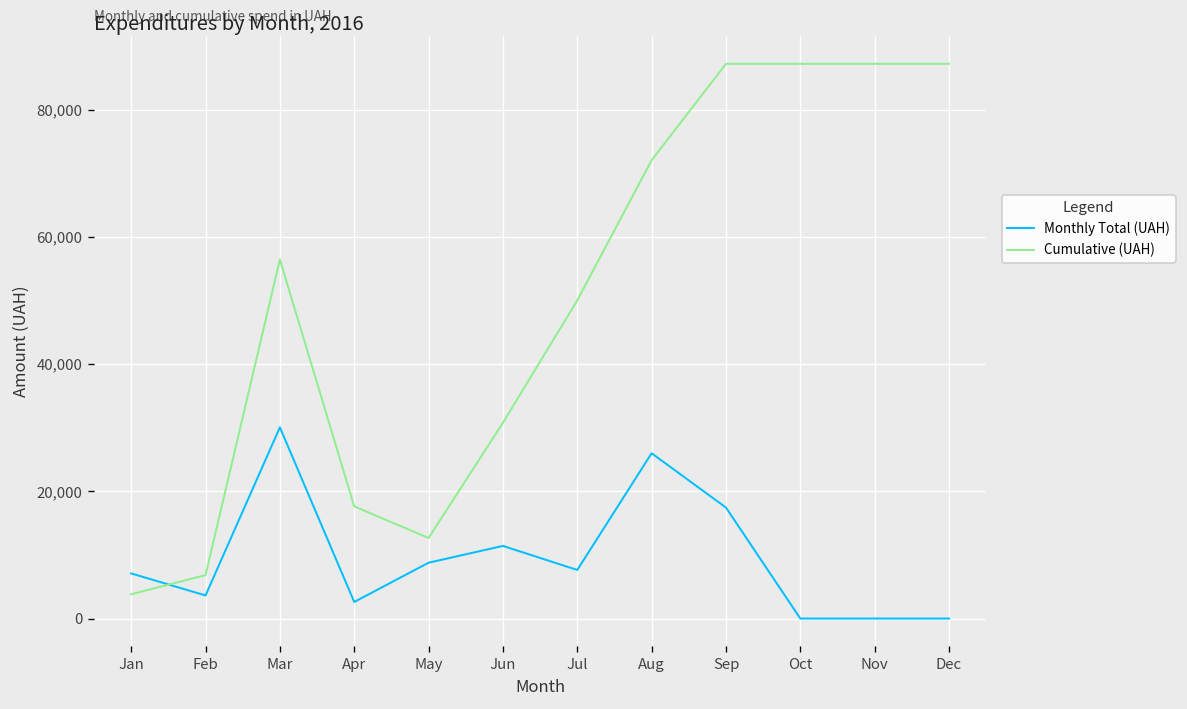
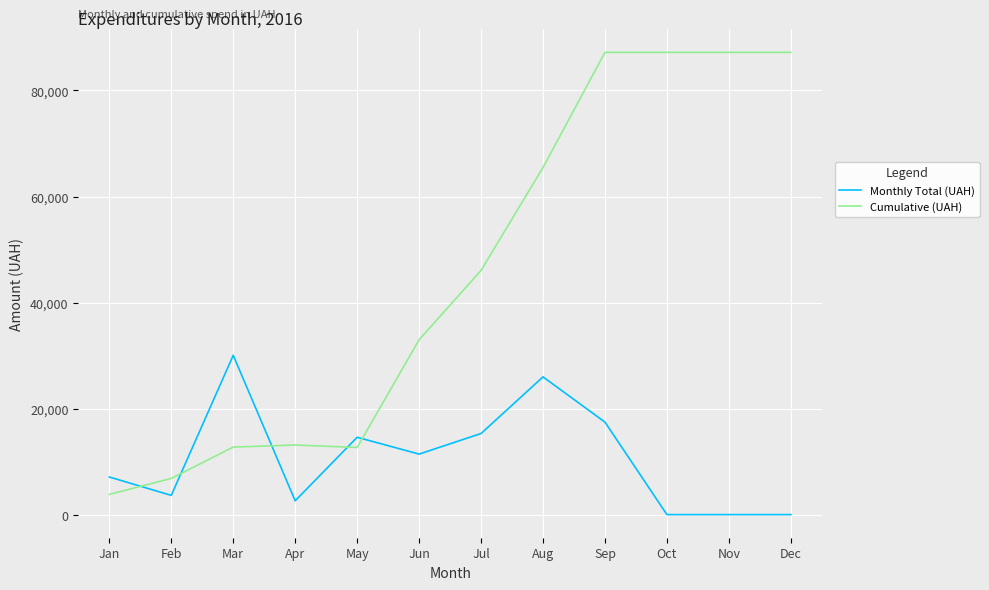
  {
    "Monthly Total (UAH)": {
      "Jan": "7,000",
      "Feb": "4,000",
      "Mar": "30,000",
      "Apr": "3,000",
-     "May": "9,000",
+     "May": "15,000",
      "Jun": "11,000",
-     "Jul": "8,000",
+     "Jul": "15,000",
      "Aug": "26,000",
      "Sep": "17,000",
      "Oct": "0",
      "Nov": "0",
      "Dec": "0"
    },
    "Cumulative (UAH)": {
      "Jan": "4,000",
      "Feb": "7,000",
-     "Mar": "56,000",
-     "Apr": "18,000",
+     "Mar": "13,000",
+     "Apr": "13,000",
      "May": "13,000",
-     "Jun": "31,000",
-     "Jul": "50,000",
-     "Aug": "72,000",
+     "Jun": "33,000",
+     "Jul": "46,000",
+     "Aug": "65,000",
      "Sep": "87,000",
      "Oct": "87,000",
      "Nov": "87,000",
      "Dec": "87,000"
    }
  }
